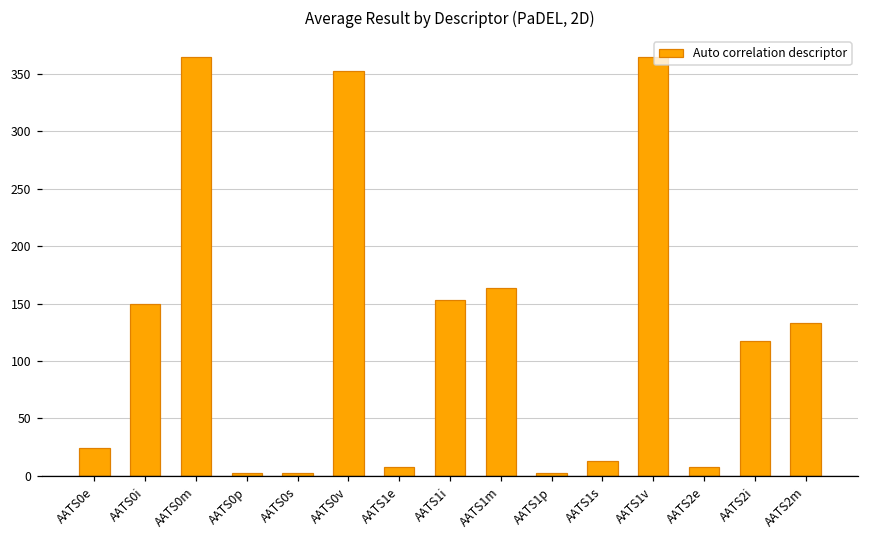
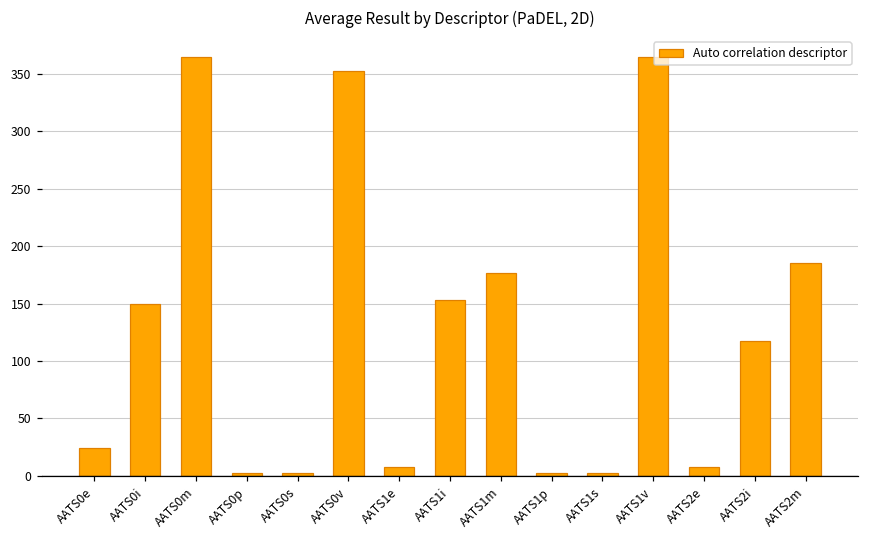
  {
    "AATS0e": 24,
    "AATS0i": 149,
    "AATS0m": 365,
    "AATS0p": 3,
    "AATS0s": 2,
    "AATS0v": 353,
    "AATS1e": 8,
    "AATS1i": 153,
-   "AATS1m": 164,
+   "AATS1m": 177,
    "AATS1p": 3,
-   "AATS1s": 13,
+   "AATS1s": 3,
    "AATS2e": 8,
    "AATS2i": 118,
-   "AATS2m": 134
+   "AATS2m": 186
  }
